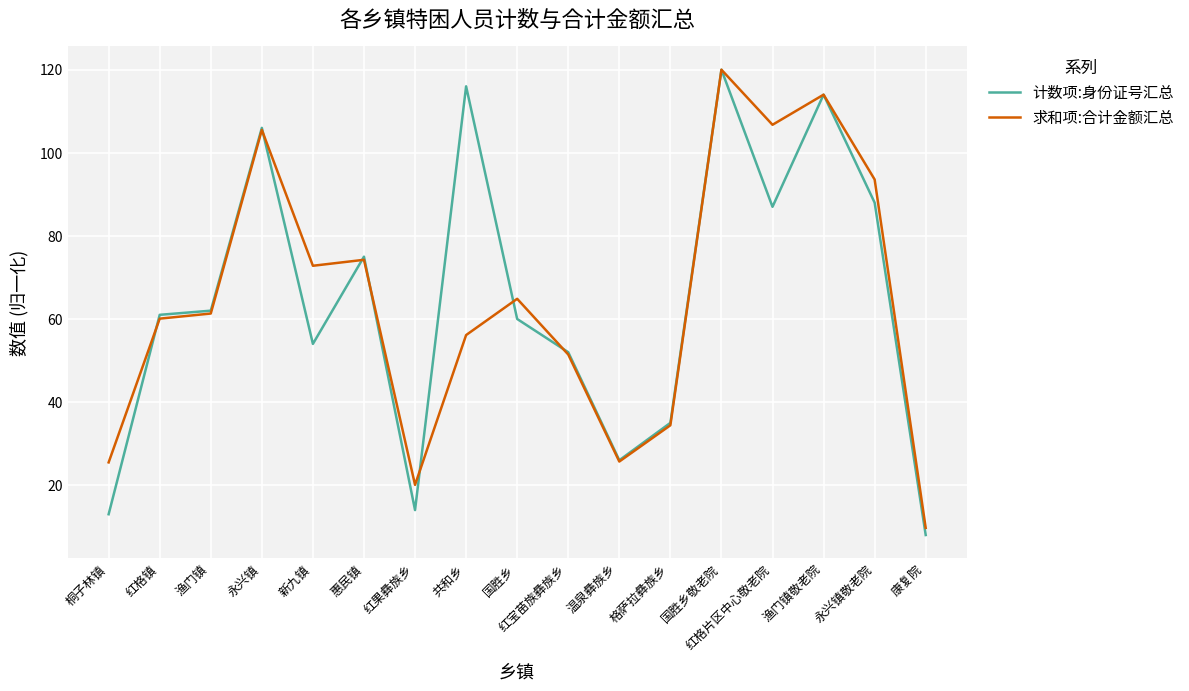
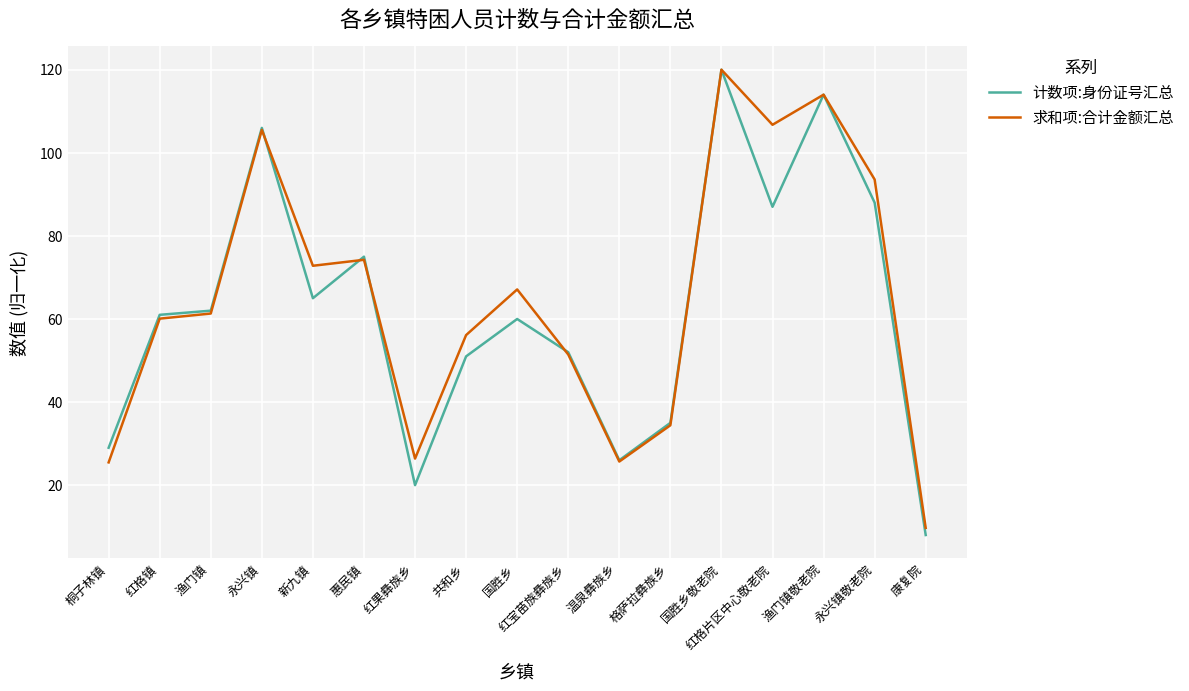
  {
    "计数项:身份证号汇总": {
-     "桐子林镇": 13,
+     "桐子林镇": 29,
      "红格镇": 61,
      "渔门镇": 62,
-     "新九镇": 54,
+     "新九镇": 65,
      "惠民镇": 75,
-     "红果彝族乡": 14,
-     "共和乡": 116,
+     "红果彝族乡": 20,
+     "共和乡": 51,
      "国胜乡": 60,
      "红格片区中心敬老院": 87,
      "永兴镇敬老院": 88,
      "康复院": 8
    },
    "求和项:合计金额汇总": {
      "桐子林镇": 25,
      "红格镇": 60,
      "渔门镇": 61,
      "新九镇": 73,
      "惠民镇": 74,
-     "红果彝族乡": 20,
+     "红果彝族乡": 26,
      "共和乡": 56,
-     "国胜乡": 65,
+     "国胜乡": 67,
      "红格片区中心敬老院": 107,
      "永兴镇敬老院": 94,
      "康复院": 10
    }
  }
